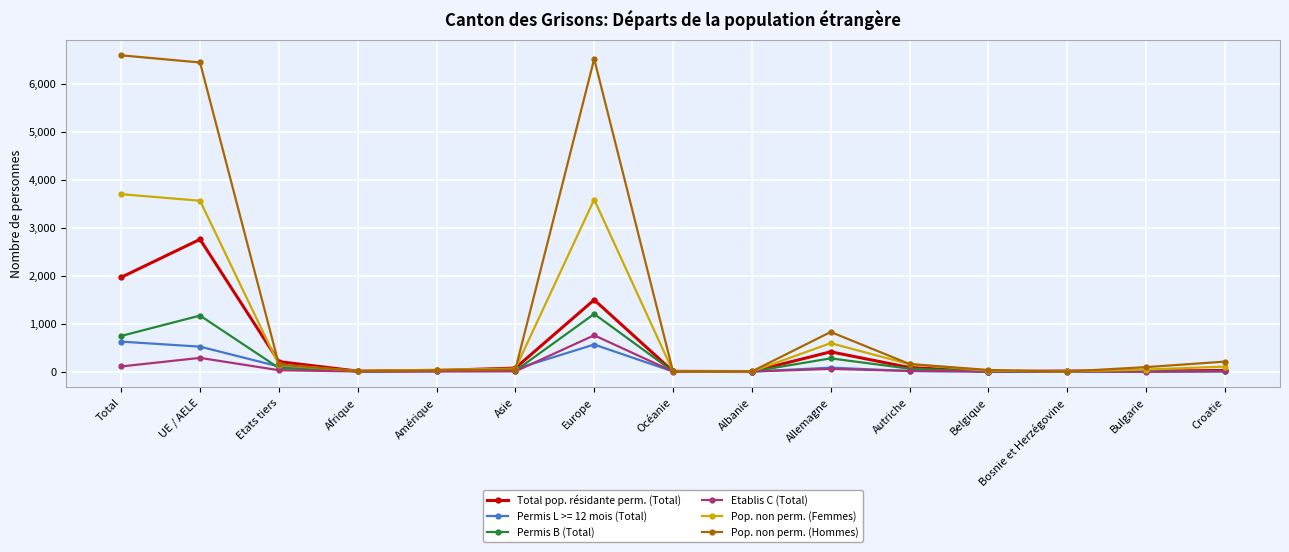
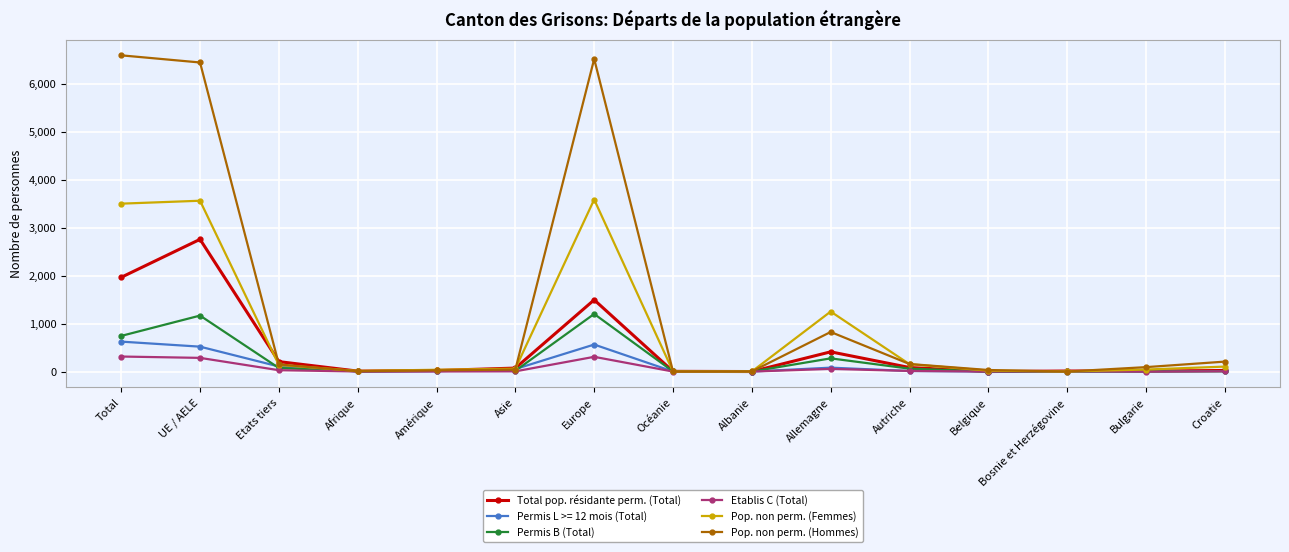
  {
    "Total pop. résidante perm. (Total)": {
      "Total": "2,000",
      "UE / AELE": "2,800",
      "Etats tiers": "200",
      "Europe": "1,500",
      "Allemagne": "400"
    },
    "Permis L >= 12 mois (Total)": {
      "Total": "600",
      "UE / AELE": "500",
      "Europe": "600"
    },
    "Permis B (Total)": {
      "Total": "700",
      "UE / AELE": "1,200",
      "Europe": "1,200",
      "Allemagne": "300"
    },
    "Etablis C (Total)": {
-     "Total": "100",
+     "Total": "300",
      "UE / AELE": "300",
-     "Europe": "800"
+     "Europe": "300"
    },
    "Pop. non perm. (Femmes)": {
-     "Total": "3,700",
+     "Total": "3,500",
      "UE / AELE": "3,600",
      "Europe": "3,600",
-     "Allemagne": "600",
+     "Allemagne": "1,300",
      "Croatie": "100"
    },
    "Pop. non perm. (Hommes)": {
      "Total": "6,600",
      "UE / AELE": "6,400",
      "Europe": "6,500",
      "Allemagne": "800",
      "Croatie": "200"
    }
  }
